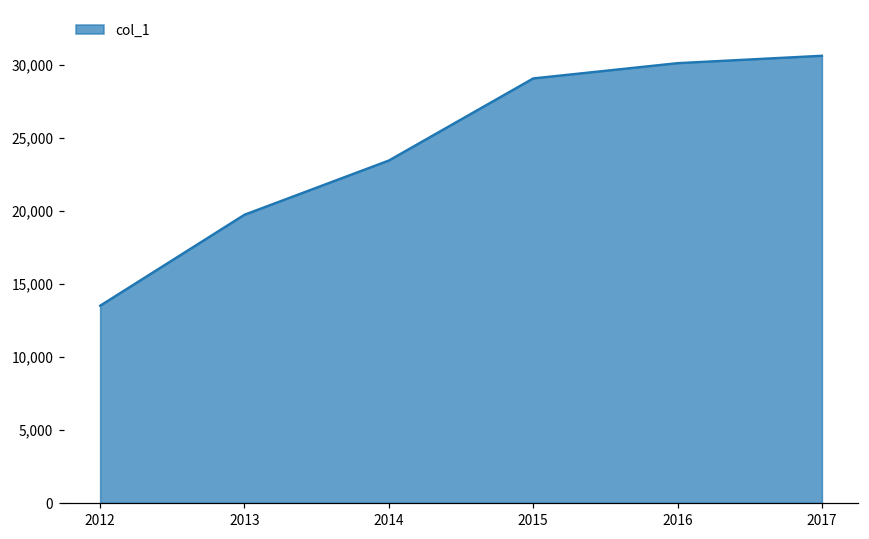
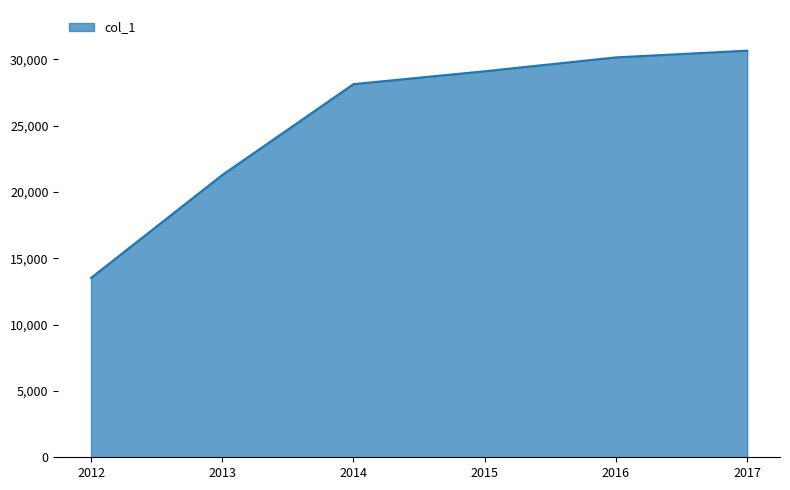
  {
    "2012": "13,500",
-   "2013": "19,800",
-   "2014": "23,500",
+   "2013": "21,300",
+   "2014": "28,100",
    "2015": "29,100",
    "2016": "30,100",
    "2017": "30,600"
  }
